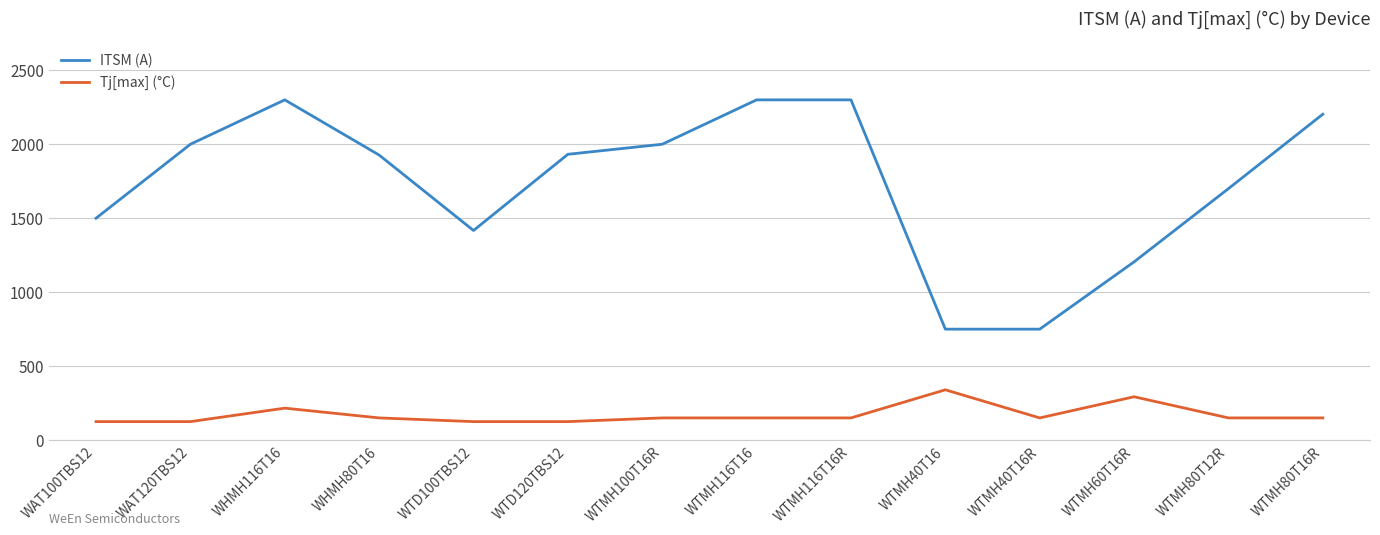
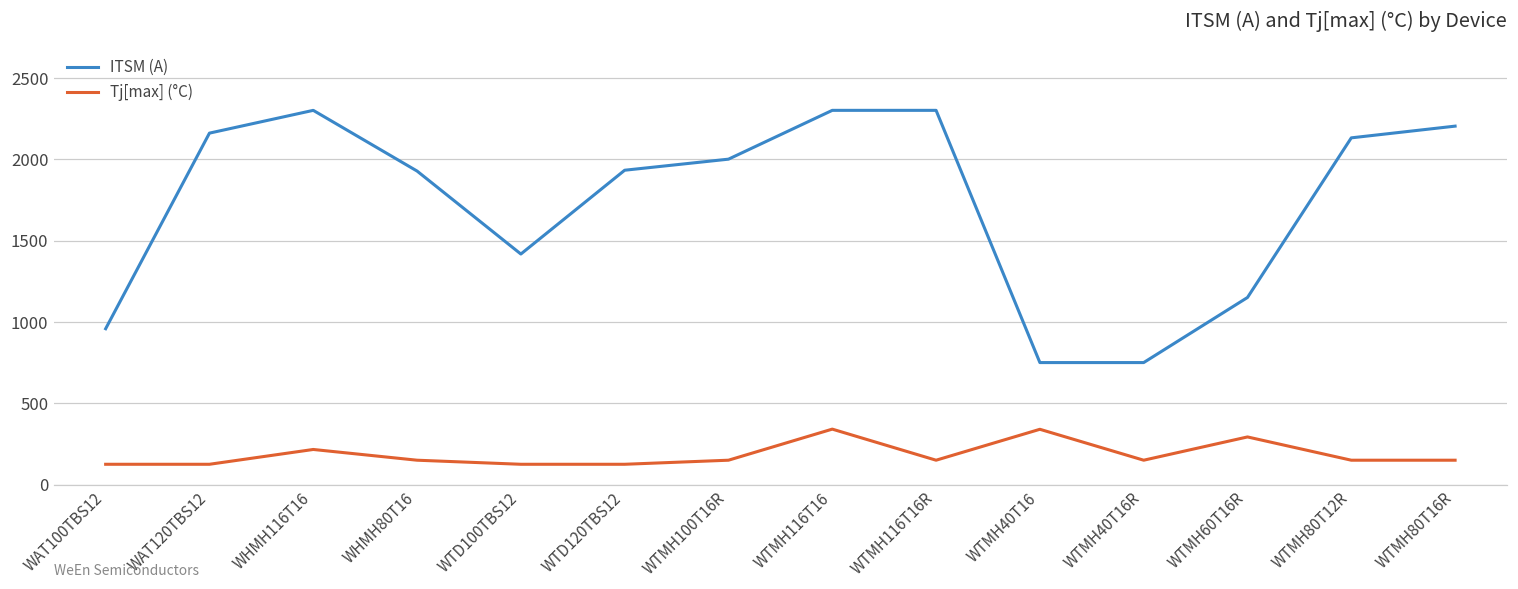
  {
    "ITSM (A)": {
-     "WAT100TBS12": 1500,
-     "WAT120TBS12": 2000,
+     "WAT100TBS12": 960,
+     "WAT120TBS12": 2160,
      "WHMH116T16": 2300,
      "WHMH80T16": 1930,
      "WTD100TBS12": 1420,
      "WTD120TBS12": 1930,
      "WTMH100T16R": 2000,
      "WTMH116T16": 2300,
      "WTMH116T16R": 2300,
      "WTMH40T16": 750,
      "WTMH40T16R": 750,
-     "WTMH60T16R": 1210,
-     "WTMH80T12R": 1700,
+     "WTMH60T16R": 1150,
+     "WTMH80T12R": 2130,
      "WTMH80T16R": 2200
    },
    "Tj[max] (°C)": {
      "WAT100TBS12": 130,
      "WAT120TBS12": 130,
      "WHMH116T16": 220,
      "WHMH80T16": 150,
      "WTD100TBS12": 130,
      "WTD120TBS12": 130,
      "WTMH100T16R": 150,
-     "WTMH116T16": 150,
+     "WTMH116T16": 340,
      "WTMH116T16R": 150,
      "WTMH40T16": 340,
      "WTMH40T16R": 150,
      "WTMH60T16R": 290,
      "WTMH80T12R": 150,
      "WTMH80T16R": 150
    }
  }
